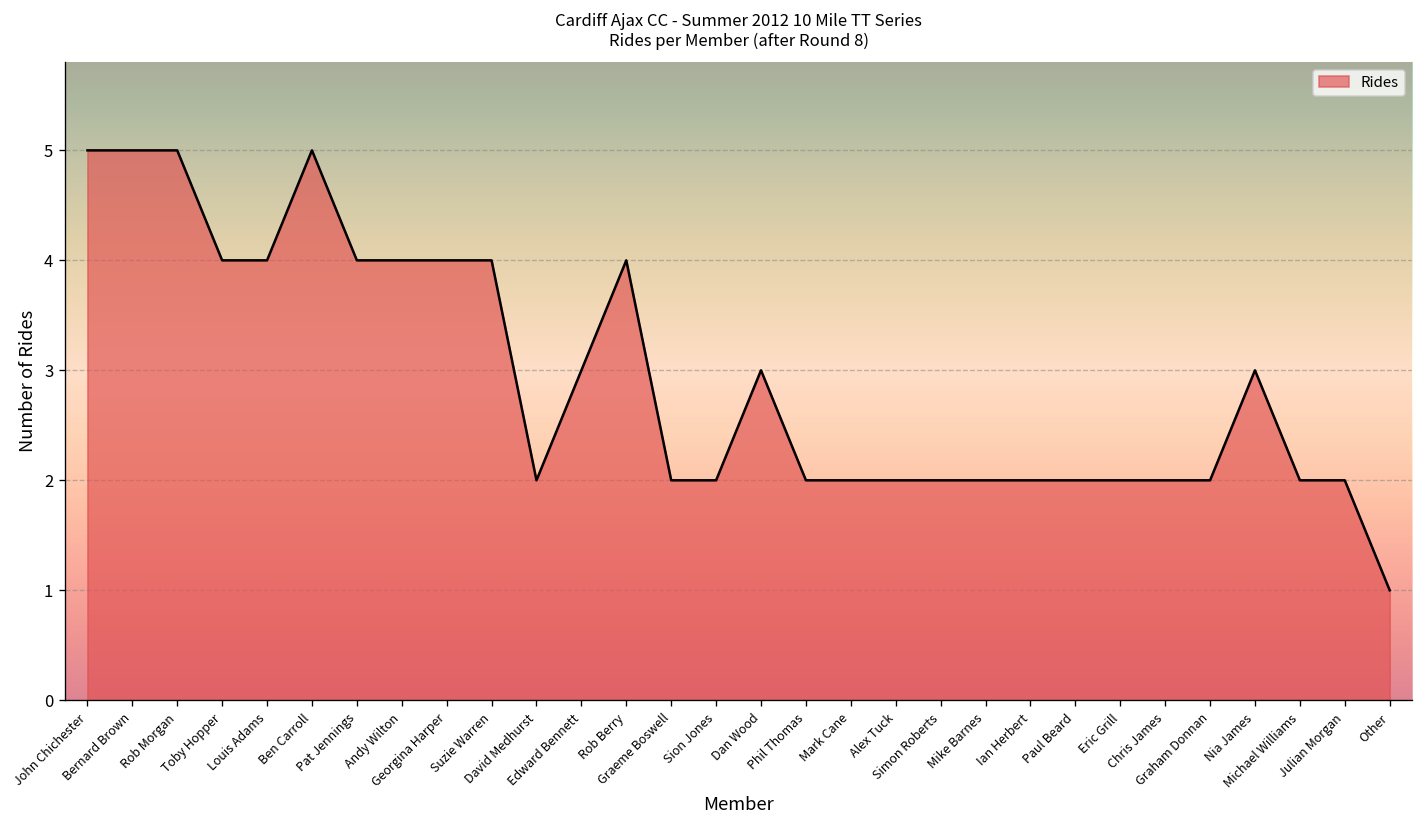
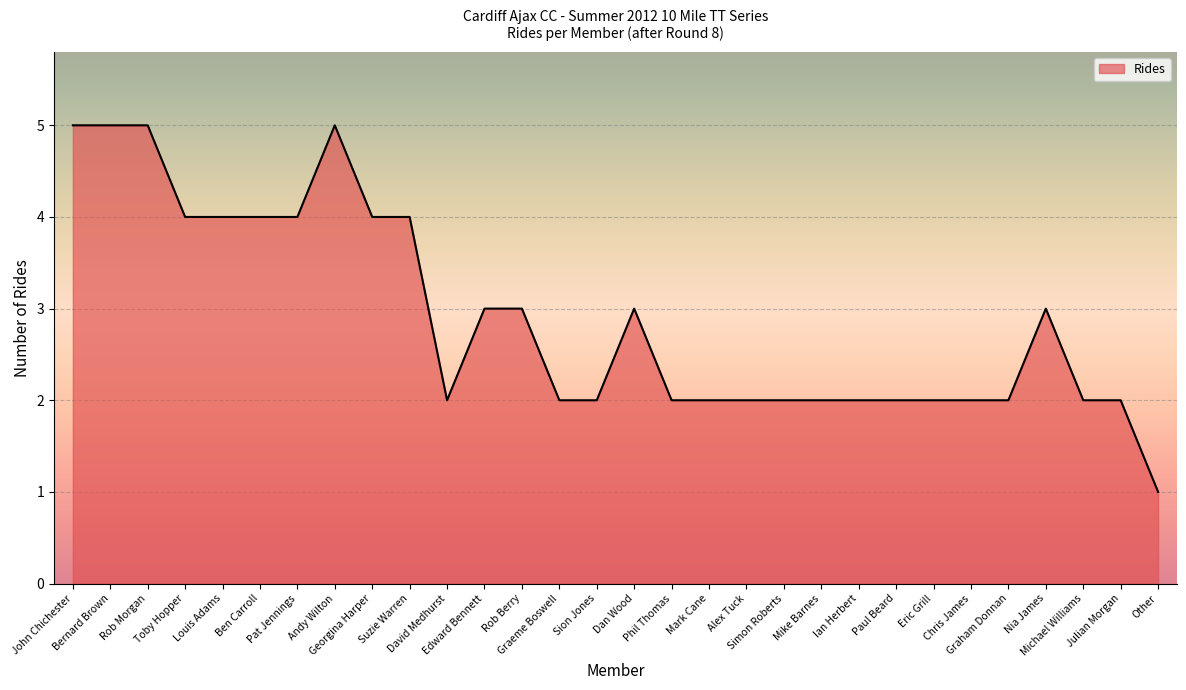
  {
    "John Chichester": 5,
    "Bernard Brown": 5,
    "Rob Morgan": 5,
    "Toby Hopper": 4,
    "Louis Adams": 4,
-   "Ben Carroll": 5,
+   "Ben Carroll": 4,
    "Pat Jennings": 4,
-   "Andy Wilton": 4,
+   "Andy Wilton": 5,
    "Georgina Harper": 4,
    "Suzie Warren": 4,
    "David Medhurst": 2,
    "Edward Bennett": 3,
-   "Rob Berry": 4,
+   "Rob Berry": 3,
    "Graeme Boswell": 2,
    "Sion Jones": 2,
    "Dan Wood": 3,
    "Phil Thomas": 2,
    "Mark Cane": 2,
    "Alex Tuck": 2,
    "Simon Roberts": 2,
    "Mike Barnes": 2,
    "Ian Herbert": 2,
    "Paul Beard": 2,
    "Eric Grill": 2,
    "Chris James": 2,
    "Graham Donnan": 2,
    "Nia James": 3,
    "Michael Williams": 2,
    "Julian Morgan": 2,
    "Other": 1
  }
